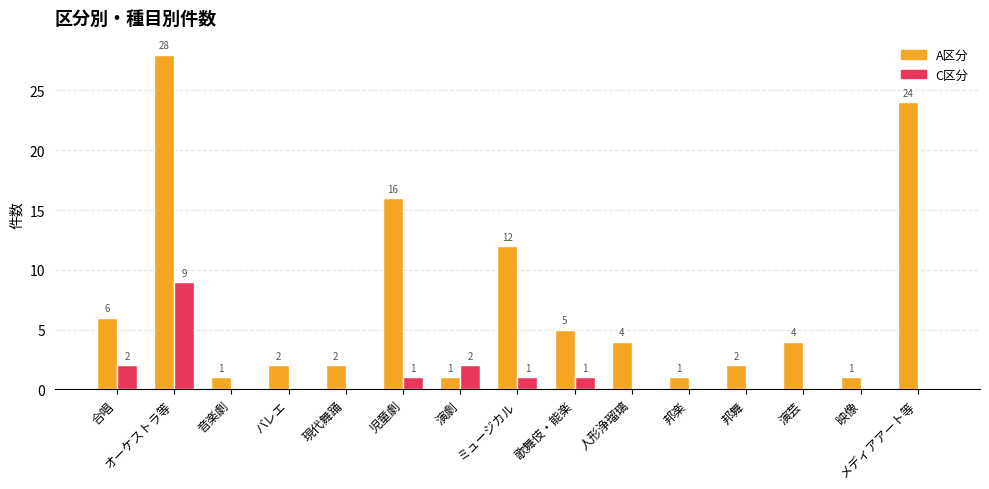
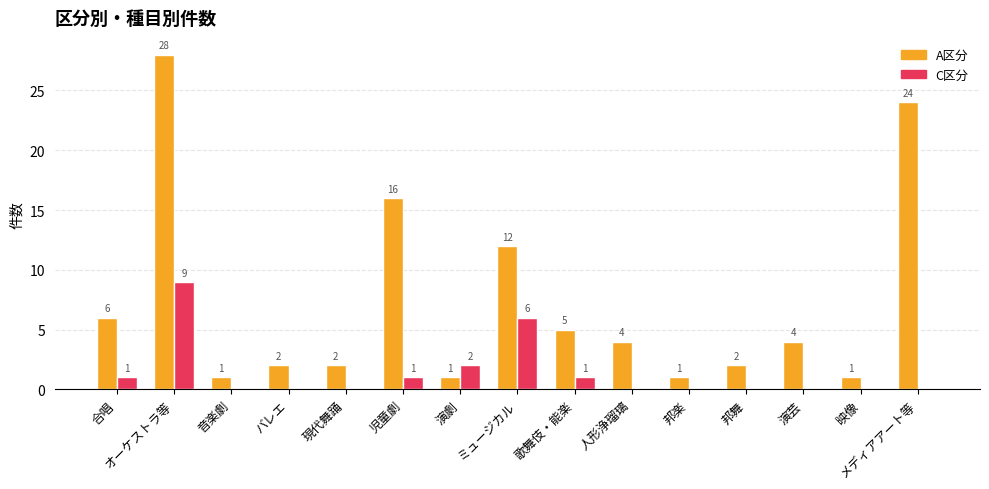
  {
    "A区分": {
      "合唱": 6,
      "オーケストラ等": 28,
      "音楽劇": 1,
      "バレエ": 2,
      "現代舞踊": 2,
      "児童劇": 16,
      "演劇": 1,
      "ミュージカル": 12,
      "歌舞伎・能楽": 5,
      "人形浄瑠璃": 4,
      "邦楽": 1,
      "邦舞": 2,
      "演芸": 4,
      "映像": 1,
      "メディアアート等": 24
    },
    "C区分": {
-     "合唱": 2,
+     "合唱": 1,
      "オーケストラ等": 9,
      "児童劇": 1,
      "演劇": 2,
-     "ミュージカル": 1,
+     "ミュージカル": 6,
      "歌舞伎・能楽": 1
    }
  }
